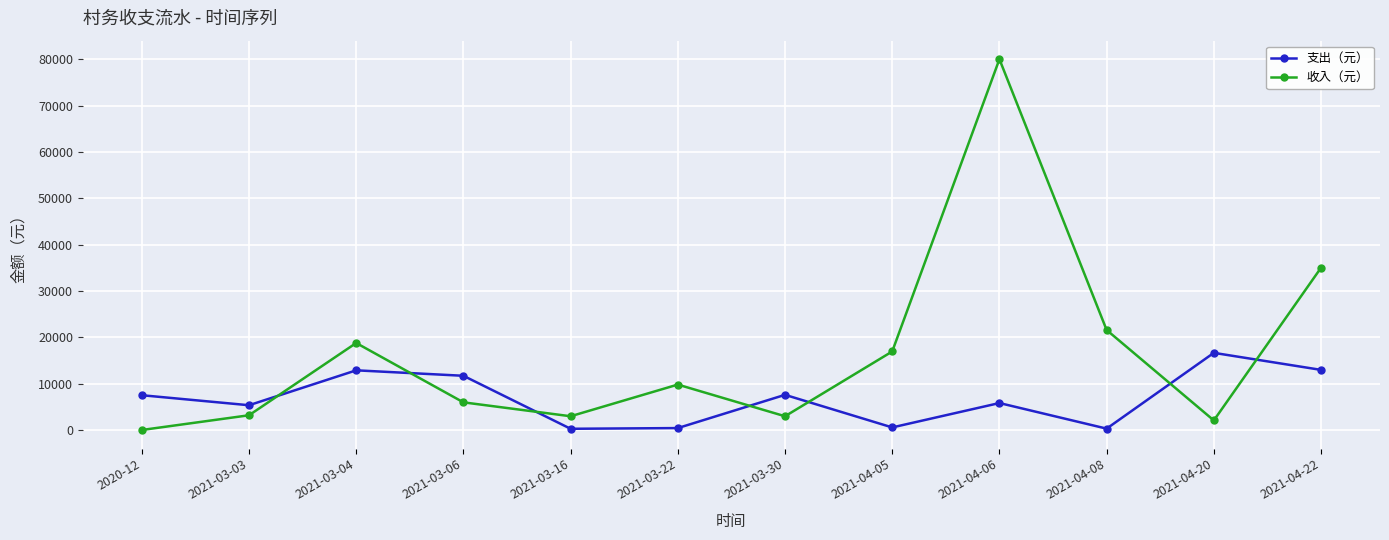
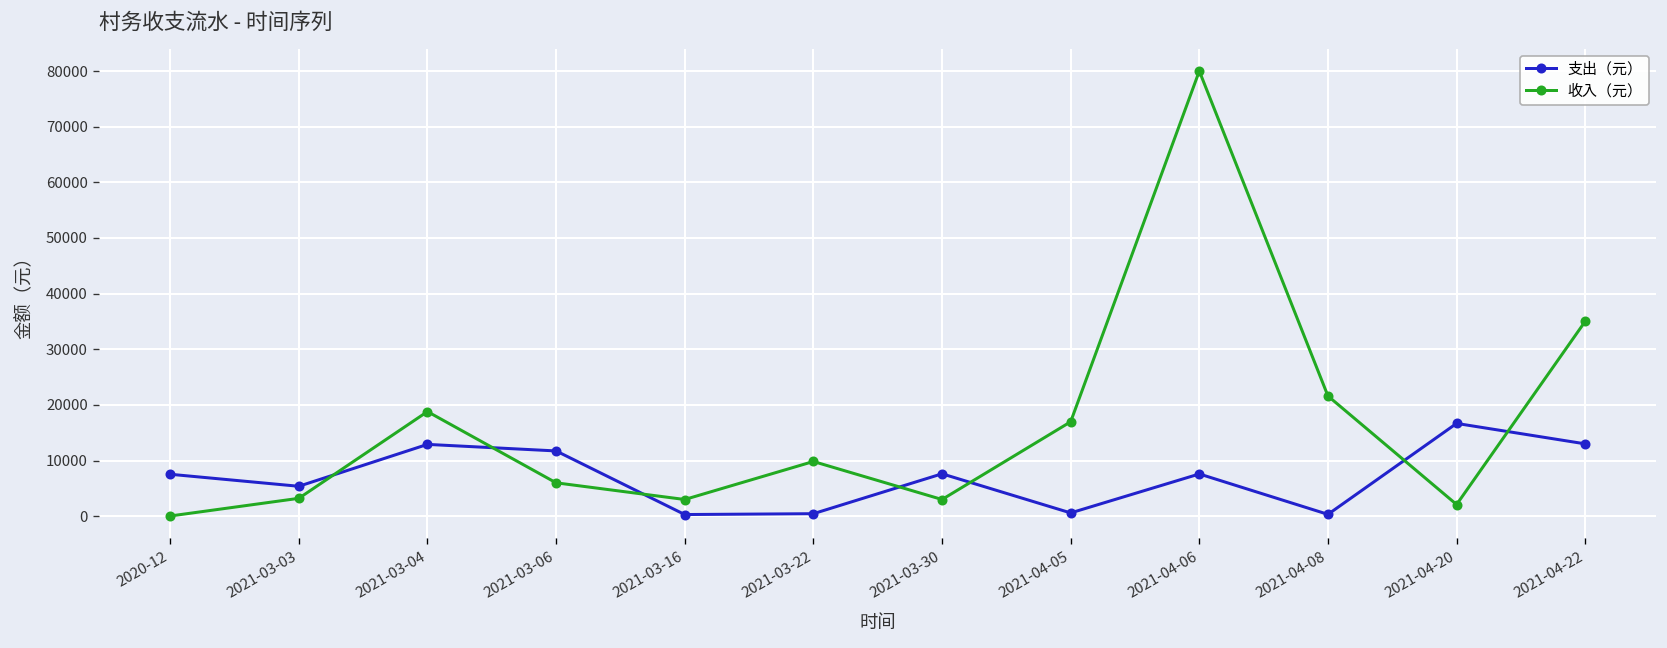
  {
    "支出（元）": {
      "2020-12": 8000,
      "2021-03-03": 5000,
      "2021-03-04": 13000,
      "2021-03-06": 12000,
      "2021-03-16": 0,
      "2021-03-22": 0,
      "2021-03-30": 8000,
      "2021-04-05": 1000,
-     "2021-04-06": 6000,
+     "2021-04-06": 8000,
      "2021-04-08": 0,
      "2021-04-20": 17000,
      "2021-04-22": 13000
    },
    "收入（元）": {
      "2020-12": 0,
      "2021-03-03": 3000,
      "2021-03-04": 19000,
      "2021-03-06": 6000,
      "2021-03-16": 3000,
      "2021-03-22": 10000,
      "2021-03-30": 3000,
      "2021-04-05": 17000,
      "2021-04-06": 80000,
      "2021-04-08": 22000,
      "2021-04-20": 2000,
      "2021-04-22": 35000
    }
  }
